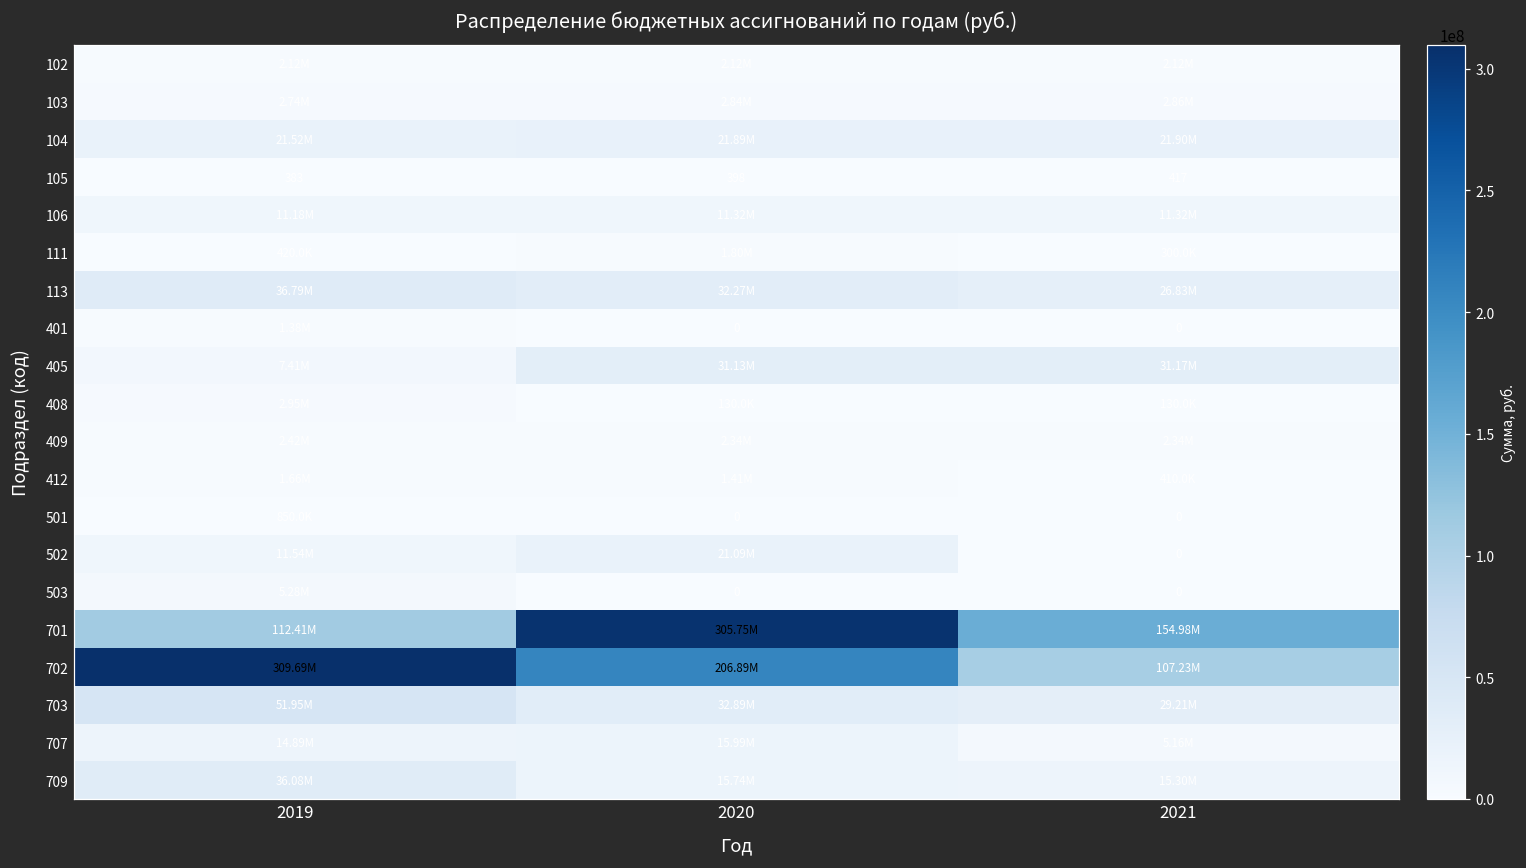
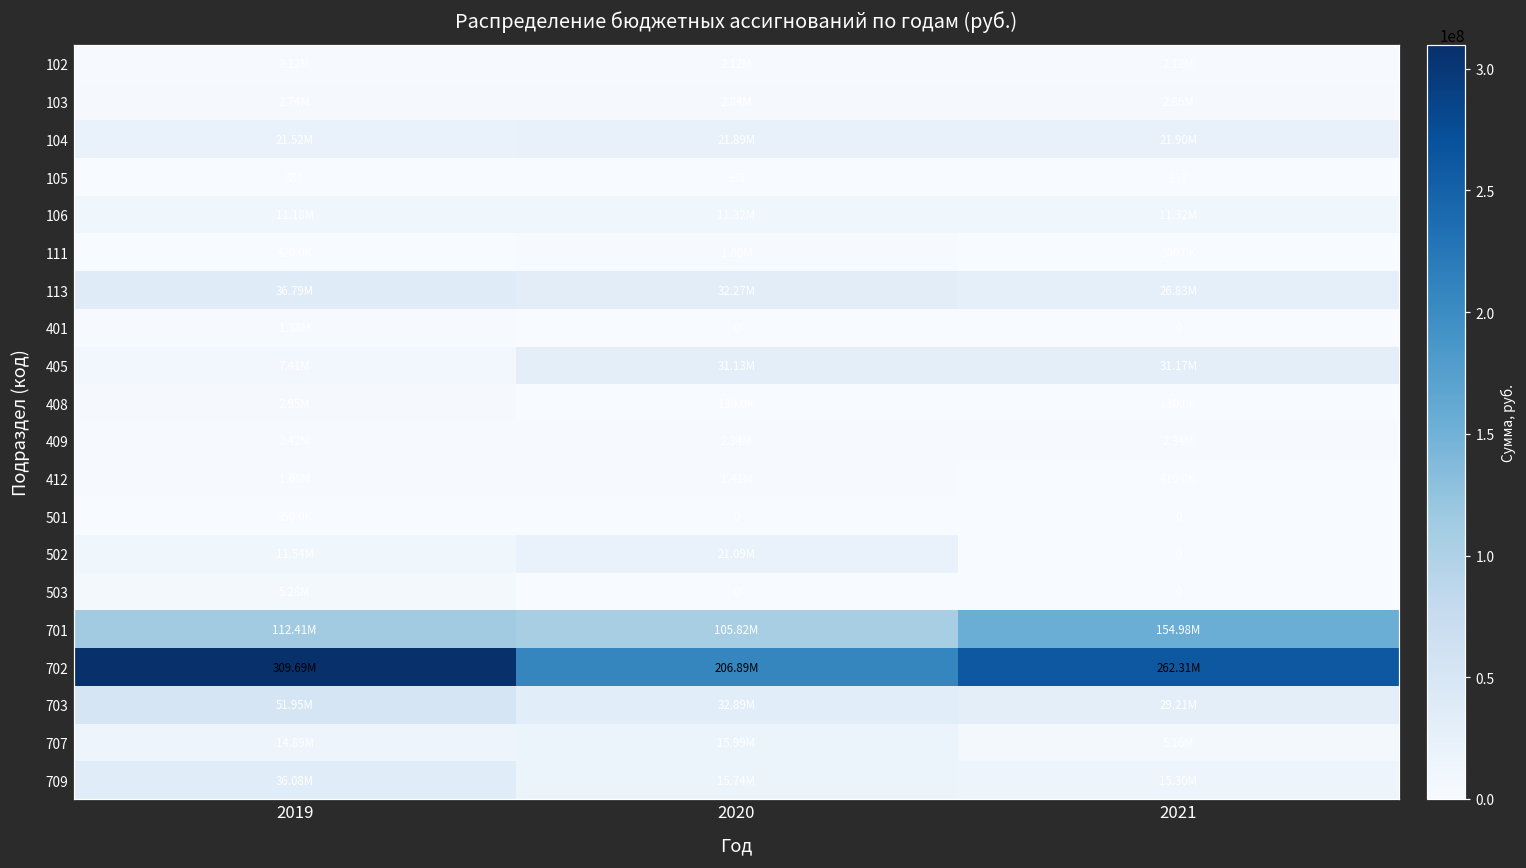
  {
    "701": {
      "2019": "112.41M",
-     "2020": "305.75M",
+     "2020": "105.82M",
      "2021": "154.98M"
    },
    "702": {
      "2019": "309.69M",
      "2020": "206.89M",
-     "2021": "107.23M"
+     "2021": "262.31M"
    }
  }
